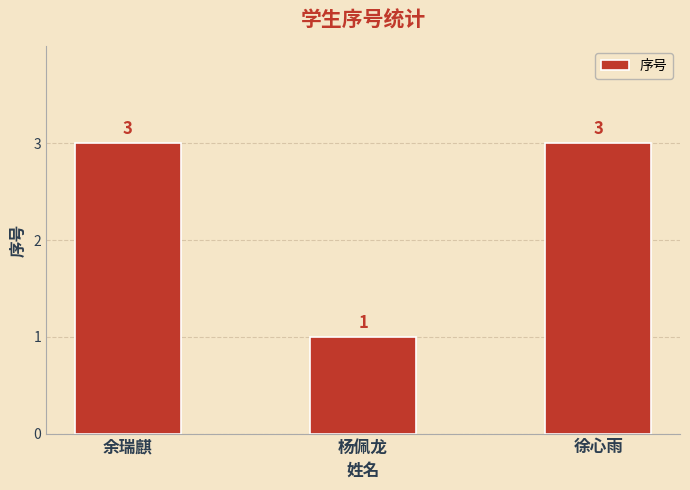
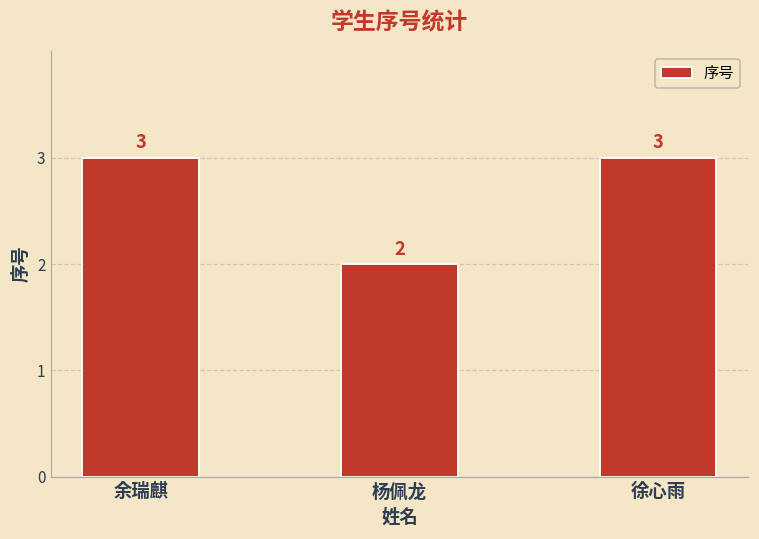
  {
    "余瑞麒": 3,
-   "杨佩龙": 1,
+   "杨佩龙": 2,
    "徐心雨": 3
  }
